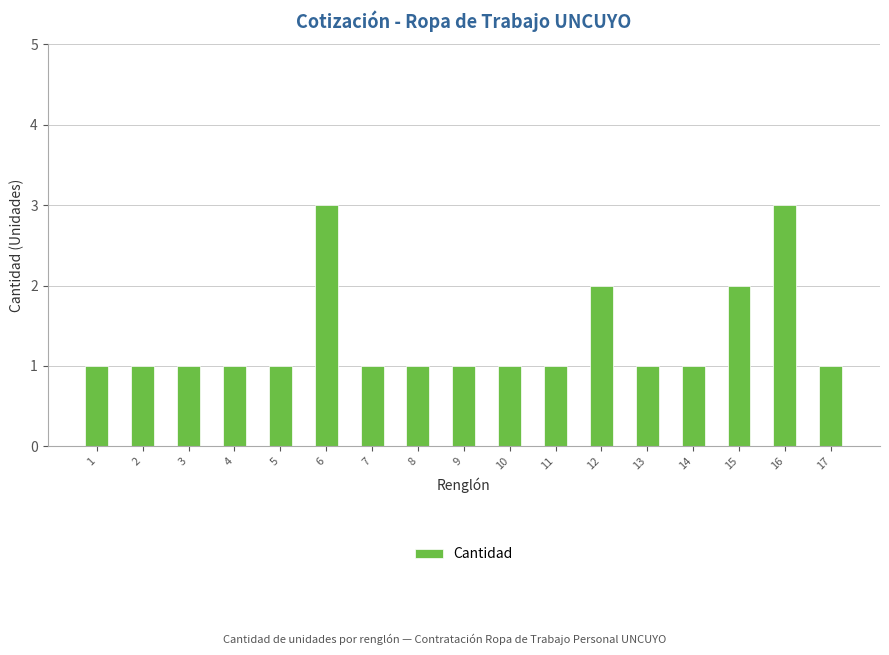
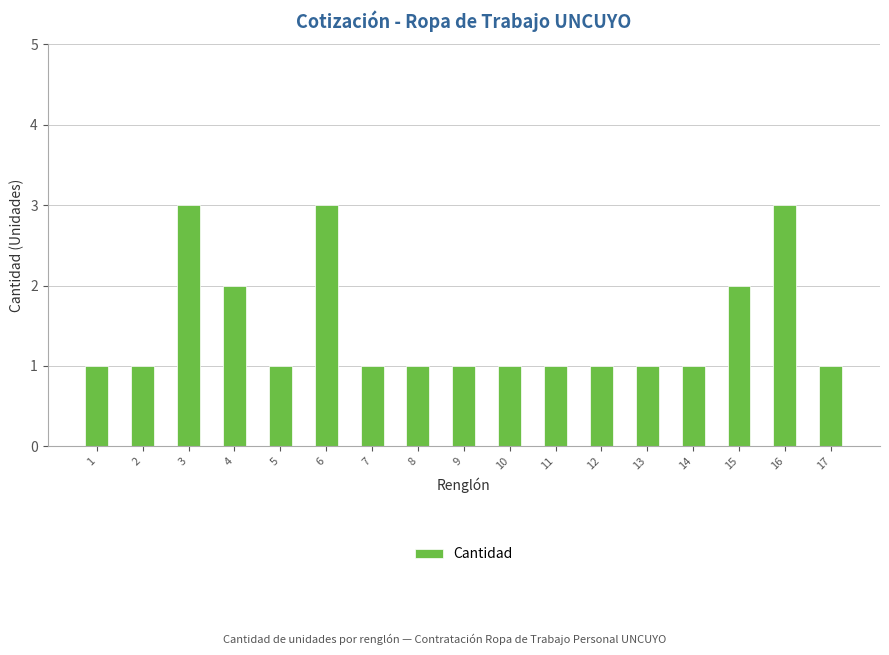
  {
    "1": 1,
    "2": 1,
-   "3": 1,
-   "4": 1,
+   "3": 3,
+   "4": 2,
    "5": 1,
    "6": 3,
    "7": 1,
    "8": 1,
    "9": 1,
    "10": 1,
    "11": 1,
-   "12": 2,
+   "12": 1,
    "13": 1,
    "14": 1,
    "15": 2,
    "16": 3,
    "17": 1
  }
